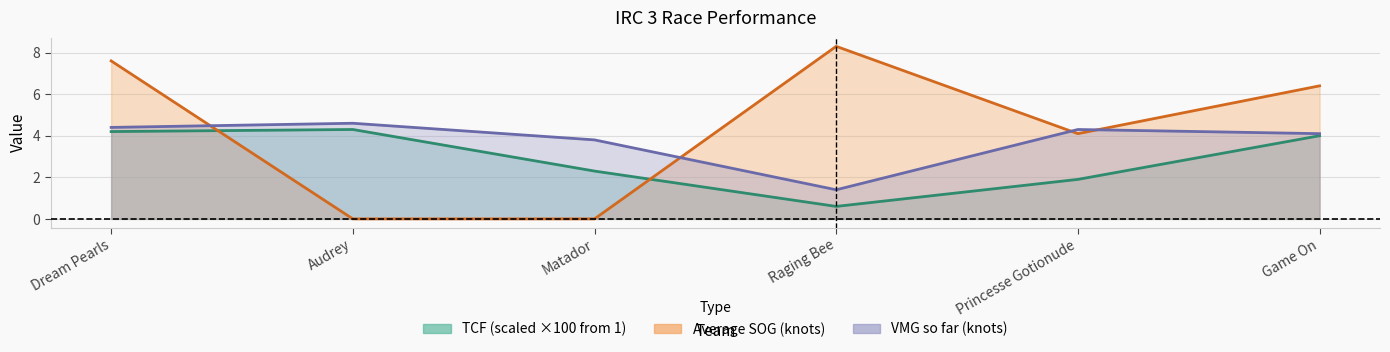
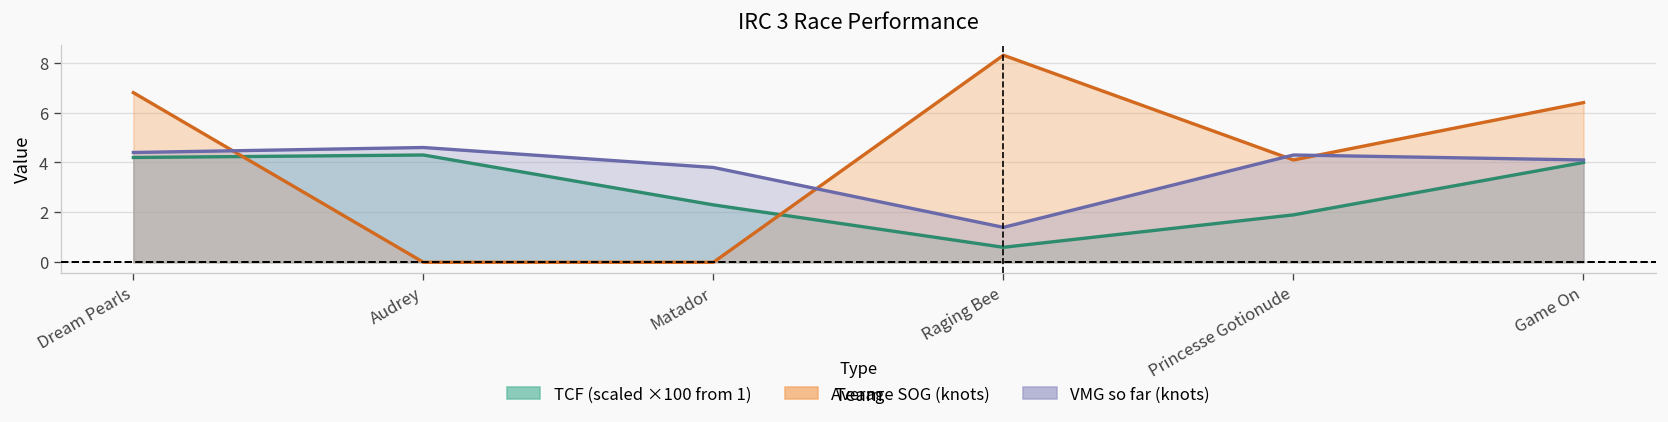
  {
    "Average SOG (knots)": {
-     "Dream Pearls": 7.6,
+     "Dream Pearls": 6.8,
      "Audrey": 0.0,
      "Matador": 0.0,
      "Raging Bee": 8.3,
      "Princesse Gotionude": 4.1,
      "Game On": 6.4
    }
  }
